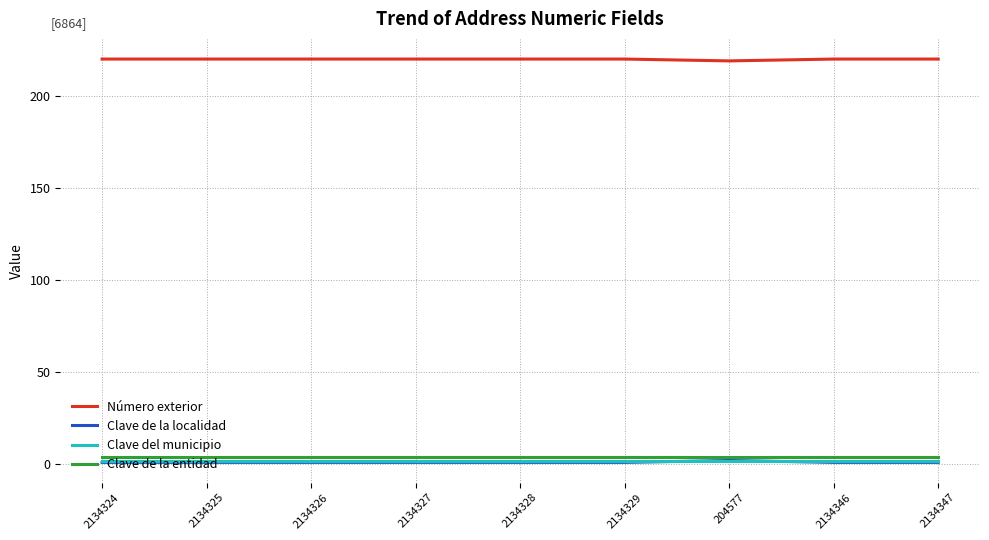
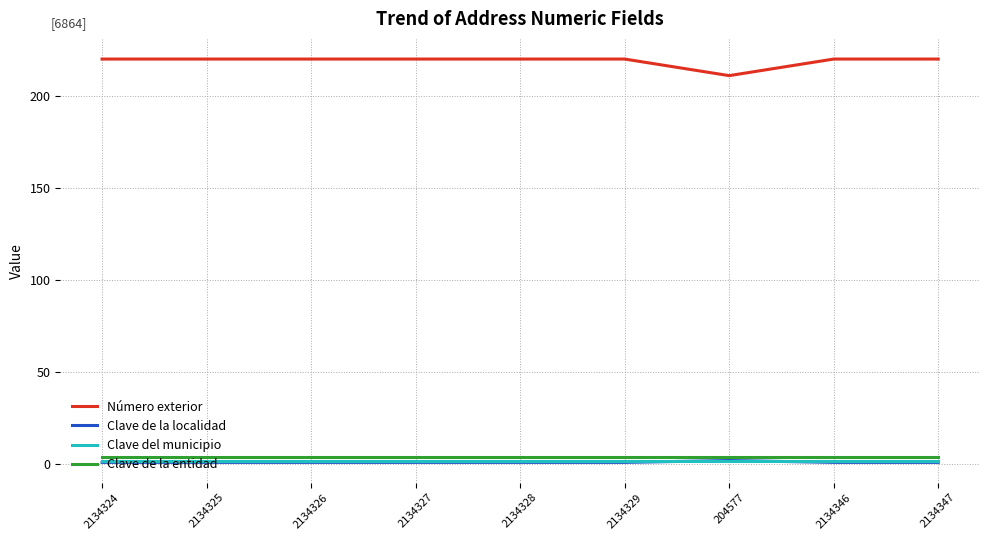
  {
    "Número exterior": {
      "2134324": 220,
      "2134325": 220,
      "2134326": 220,
      "2134327": 220,
      "2134328": 220,
      "2134329": 220,
-     "204577": 219,
+     "204577": 211,
      "2134346": 220,
      "2134347": 220
    },
    "Clave de la entidad": {
      "2134324": 4,
      "2134325": 4,
      "2134326": 4,
      "2134327": 4,
      "2134328": 4,
      "2134329": 4,
      "204577": 4,
      "2134346": 4,
      "2134347": 4
    }
  }
